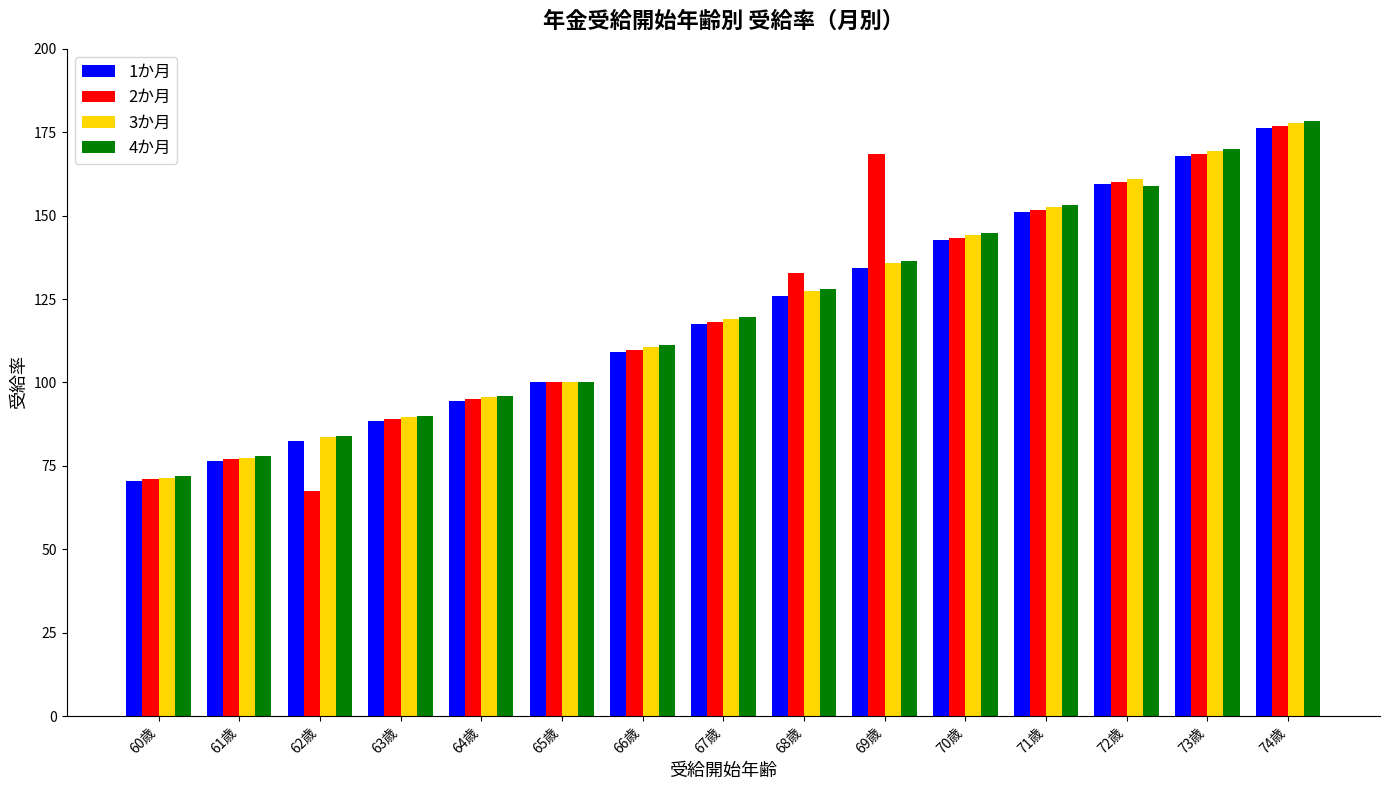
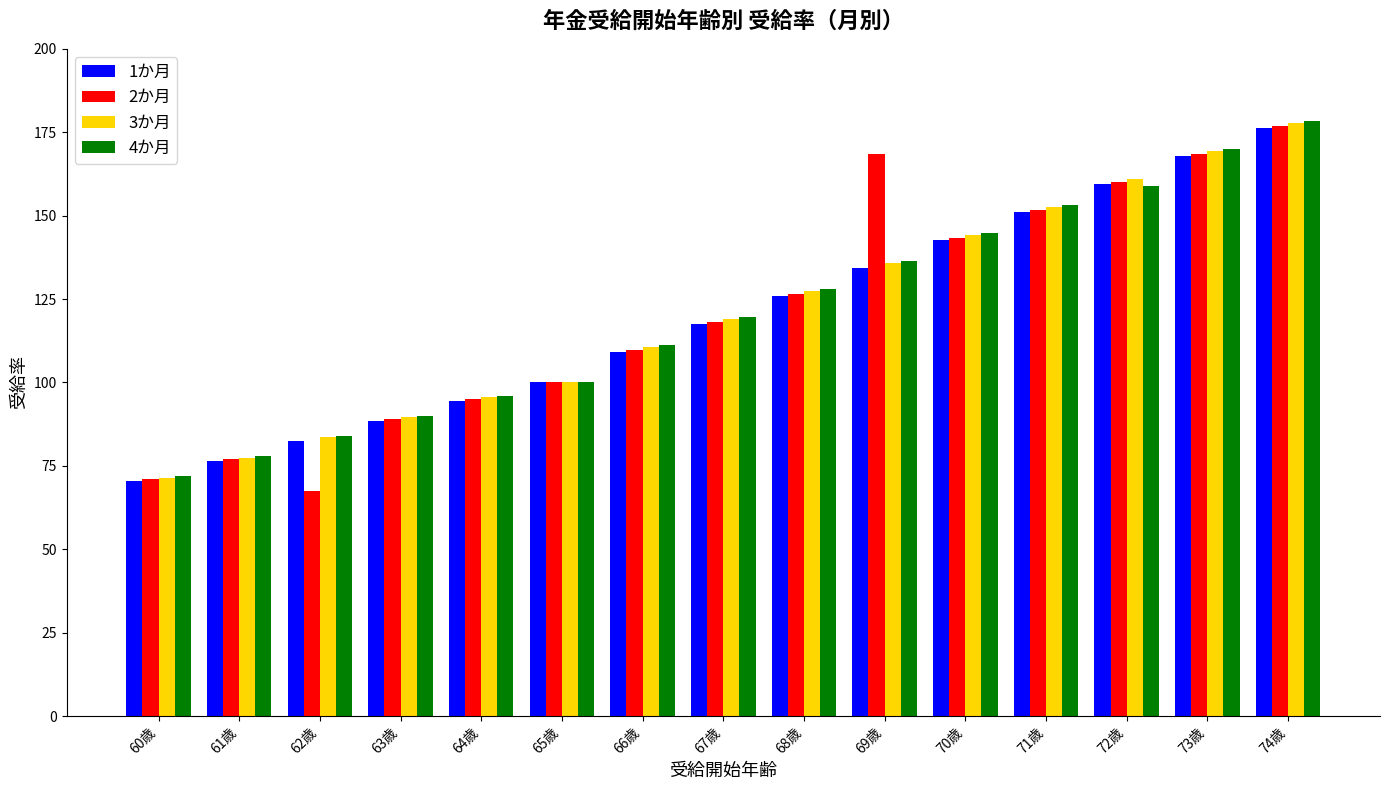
  {
    "1か月": {
      "60歳": 71,
      "61歳": 77,
      "62歳": 83,
      "63歳": 89,
      "64歳": 95,
      "65歳": 100,
      "66歳": 109,
      "67歳": 118,
      "68歳": 126,
      "69歳": 134,
      "70歳": 143,
      "71歳": 151,
      "72歳": 160,
      "73歳": 168,
      "74歳": 176
    },
    "2か月": {
      "60歳": 71,
      "61歳": 77,
      "62歳": 68,
      "63歳": 89,
      "64歳": 95,
      "65歳": 100,
      "66歳": 110,
      "67歳": 118,
-     "68歳": 133,
+     "68歳": 127,
      "69歳": 168,
      "70歳": 143,
      "71歳": 152,
      "72歳": 160,
      "73歳": 169,
      "74歳": 177
    },
    "3か月": {
      "60歳": 72,
      "61歳": 78,
      "62歳": 84,
      "63歳": 90,
      "64歳": 96,
      "65歳": 100,
      "66歳": 111,
      "67歳": 119,
      "68歳": 127,
      "69歳": 136,
      "70歳": 144,
      "71歳": 153,
      "72歳": 161,
      "73歳": 169,
      "74歳": 178
    },
    "4か月": {
      "60歳": 72,
      "61歳": 78,
      "62歳": 84,
      "63歳": 90,
      "64歳": 96,
      "65歳": 100,
      "66歳": 111,
      "67歳": 120,
      "68歳": 128,
      "69歳": 136,
      "70歳": 145,
      "71歳": 153,
      "72歳": 159,
      "73歳": 170,
      "74歳": 178
    }
  }
